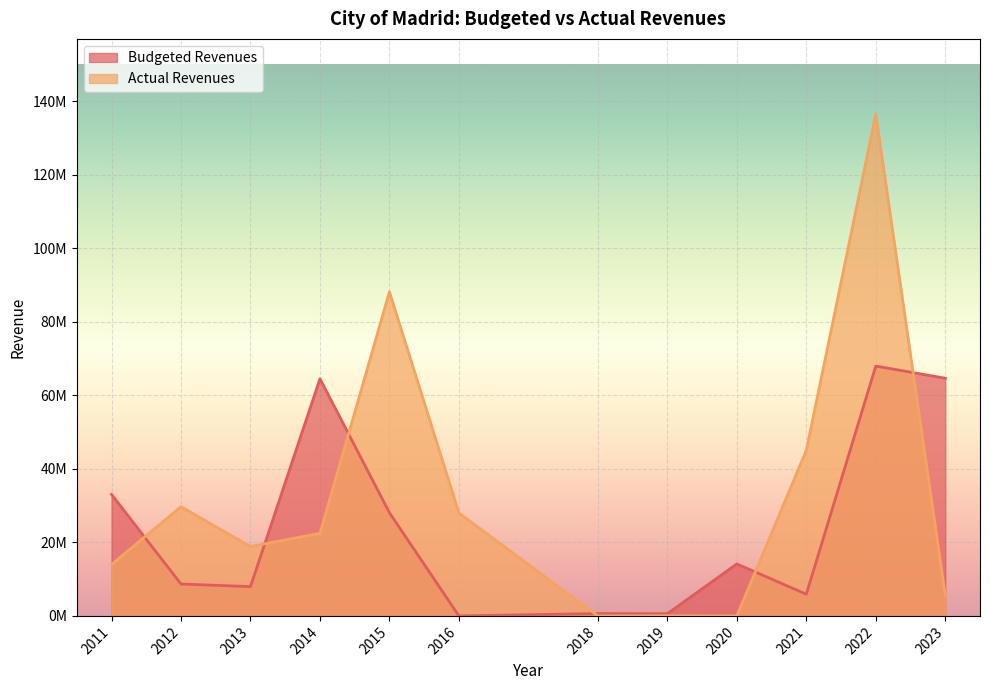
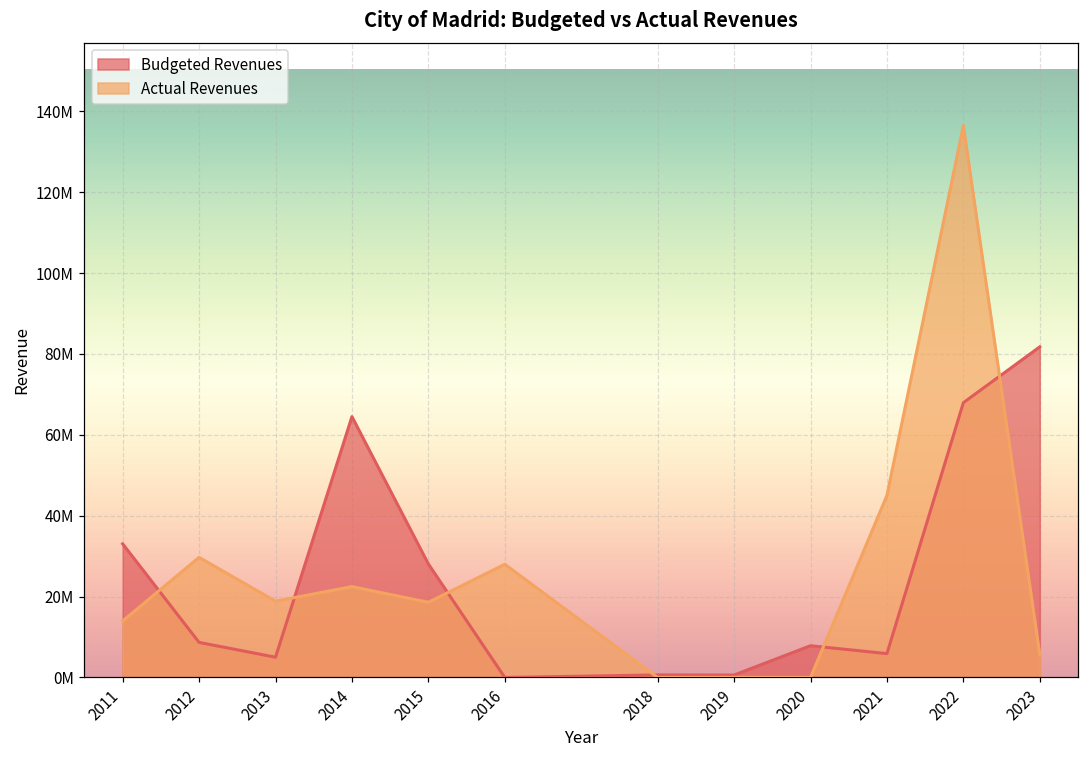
  {
    "Budgeted Revenues": {
      "2011": 33000000,
      "2012": 9000000,
-     "2013": 8000000,
+     "2013": 5000000,
      "2014": 65000000,
      "2015": 28000000,
      "2016": 0,
-     "2020": 14000000,
+     "2020": 8000000,
      "2021": 6000000,
      "2022": 68000000,
-     "2023": 65000000
+     "2023": 82000000
    },
    "Actual Revenues": {
      "2011": 14000000,
      "2012": 30000000,
      "2013": 19000000,
      "2014": 22000000,
-     "2015": 88000000,
+     "2015": 19000000,
      "2016": 28000000,
      "2020": 0,
      "2021": 45000000,
      "2022": 136000000,
      "2023": 6000000
    }
  }
